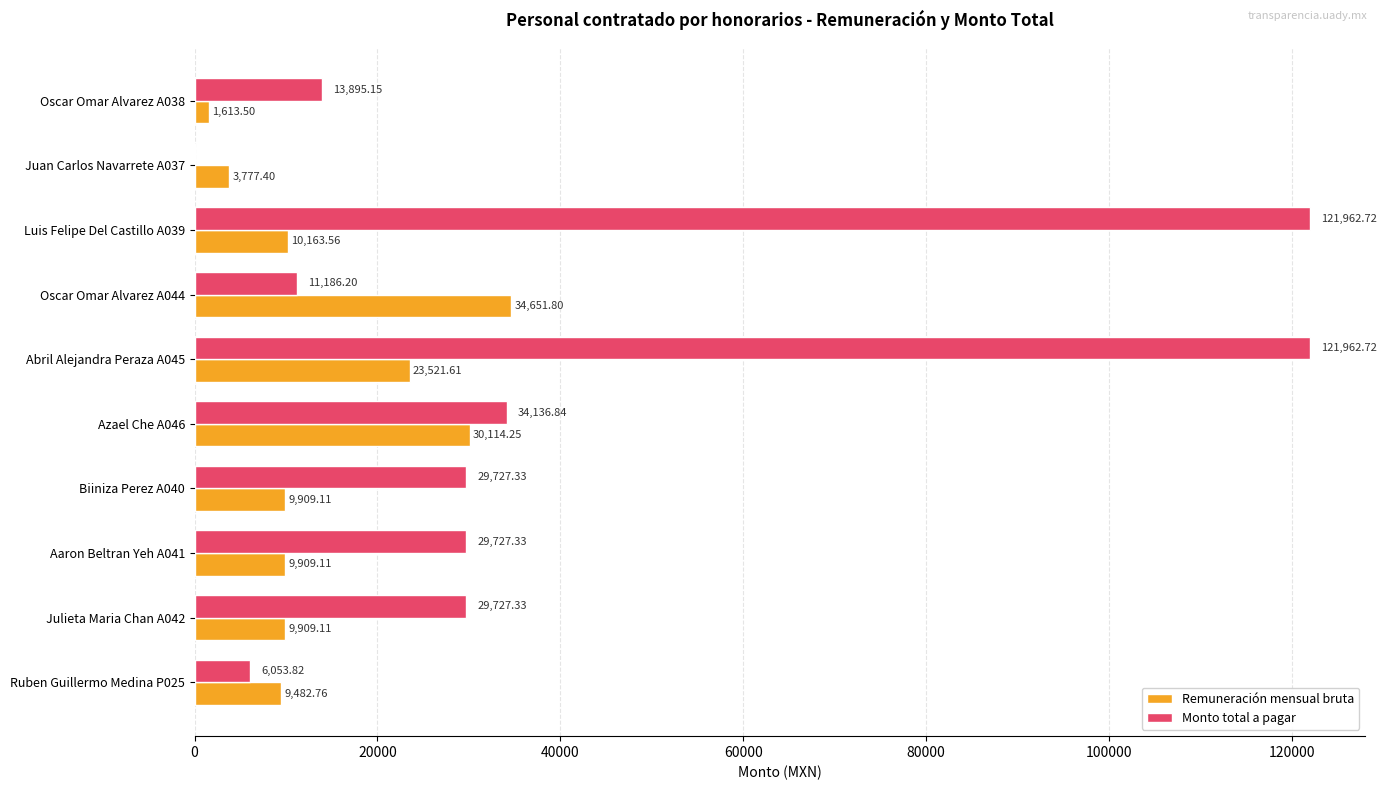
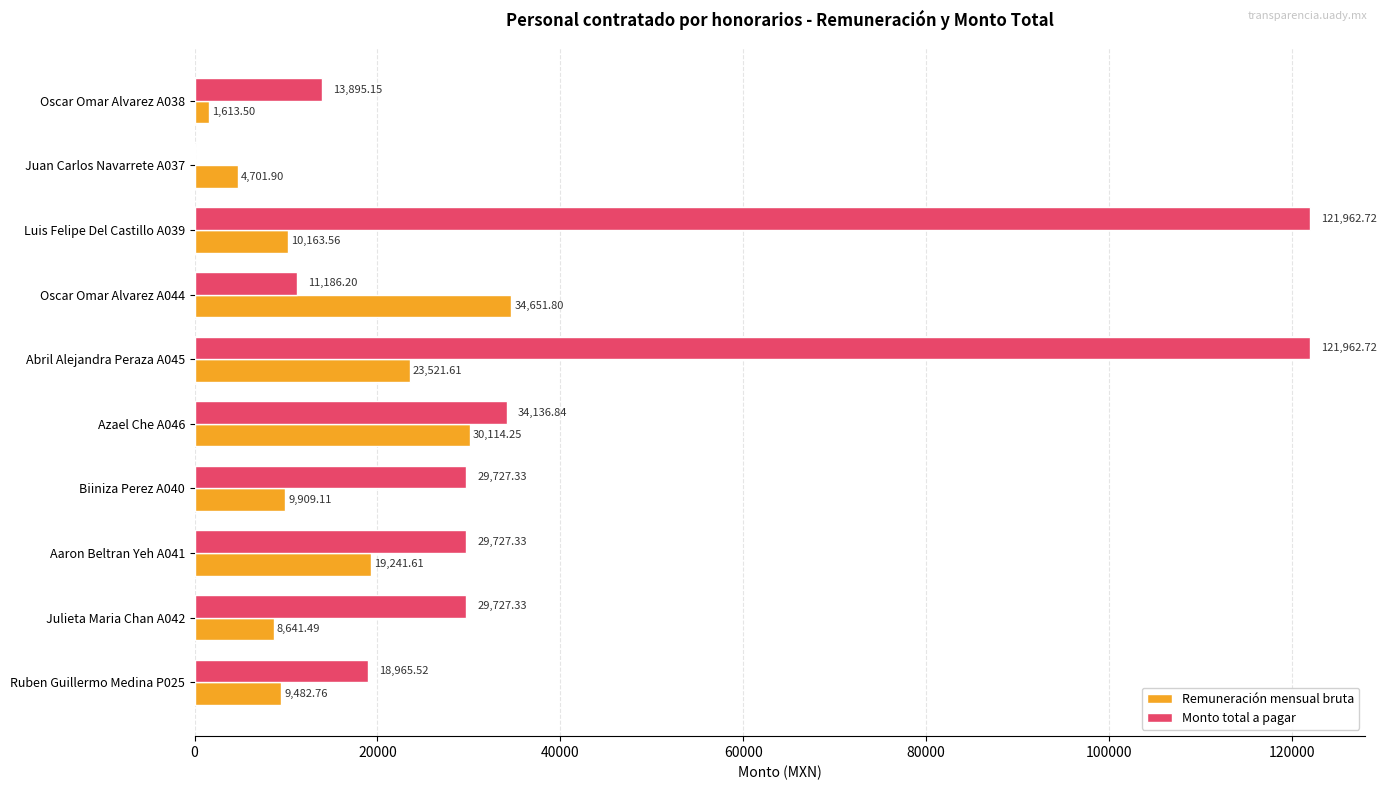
  {
    "Remuneración mensual bruta": {
      "Oscar Omar Alvarez A038": "1,613.50",
-     "Juan Carlos Navarrete A037": "3,777.40",
+     "Juan Carlos Navarrete A037": "4,701.90",
      "Luis Felipe Del Castillo A039": "10,163.56",
      "Oscar Omar Alvarez A044": "34,651.80",
      "Abril Alejandra Peraza A045": "23,521.61",
      "Azael Che A046": "30,114.25",
      "Biiniza Perez A040": "9,909.11",
-     "Aaron Beltran Yeh A041": "9,909.11",
-     "Julieta Maria Chan A042": "9,909.11",
+     "Aaron Beltran Yeh A041": "19,241.61",
+     "Julieta Maria Chan A042": "8,641.49",
      "Ruben Guillermo Medina P025": "9,482.76"
    },
    "Monto total a pagar": {
      "Oscar Omar Alvarez A038": "13,895.15",
      "Luis Felipe Del Castillo A039": "121,962.72",
      "Oscar Omar Alvarez A044": "11,186.20",
      "Abril Alejandra Peraza A045": "121,962.72",
      "Azael Che A046": "34,136.84",
      "Biiniza Perez A040": "29,727.33",
      "Aaron Beltran Yeh A041": "29,727.33",
      "Julieta Maria Chan A042": "29,727.33",
-     "Ruben Guillermo Medina P025": "6,053.82"
+     "Ruben Guillermo Medina P025": "18,965.52"
    }
  }
